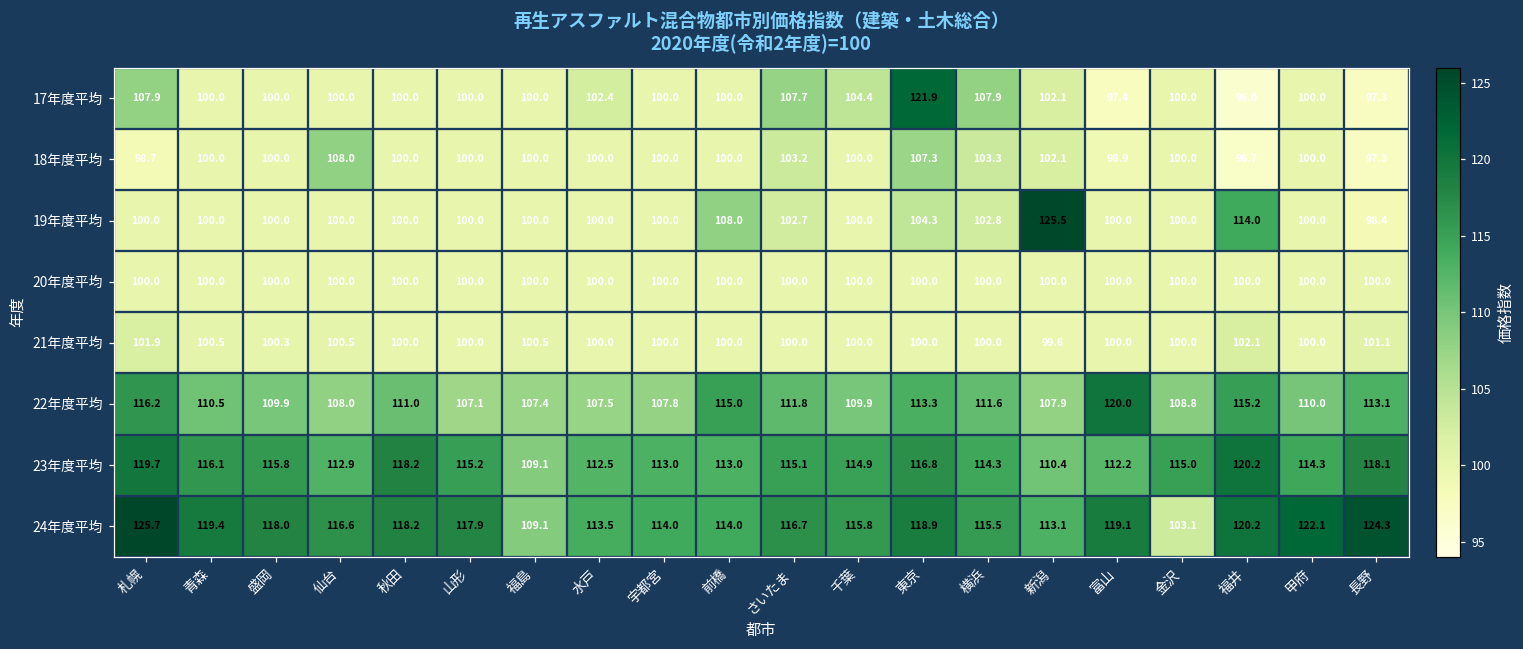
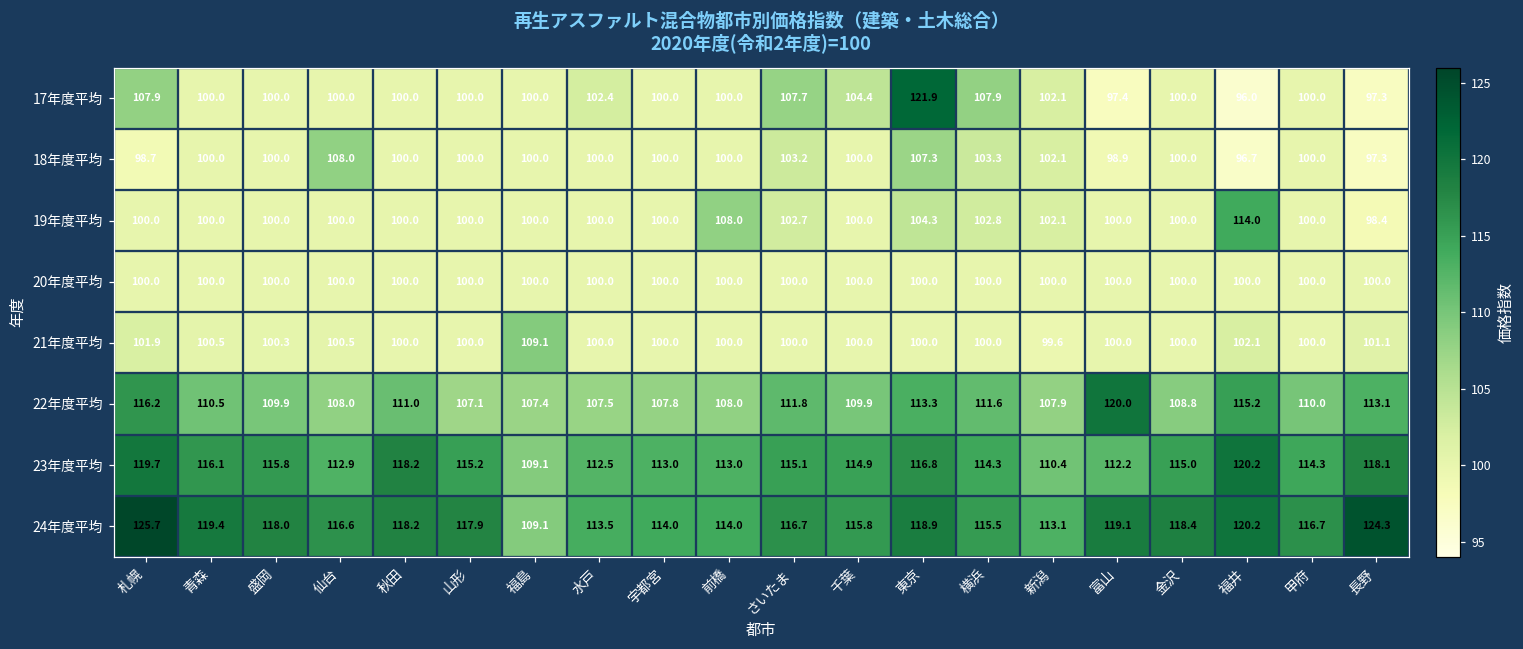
  {
    "17年度平均": {
      "札幌": 107.9,
      "青森": 100.0,
      "盛岡": 100.0,
      "仙台": 100.0,
      "秋田": 100.0,
      "山形": 100.0,
      "福島": 100.0,
      "水戸": 102.4,
      "宇都宮": 100.0,
      "前橋": 100.0,
      "さいたま": 107.7,
      "千葉": 104.4,
      "東京": 121.9,
      "横浜": 107.9,
      "新潟": 102.1,
      "富山": 97.4,
      "金沢": 100.0,
      "福井": 96.0,
      "甲府": 100.0,
      "長野": 97.3
    },
    "18年度平均": {
      "札幌": 98.7,
      "青森": 100.0,
      "盛岡": 100.0,
      "仙台": 108.0,
      "秋田": 100.0,
      "山形": 100.0,
      "福島": 100.0,
      "水戸": 100.0,
      "宇都宮": 100.0,
      "前橋": 100.0,
      "さいたま": 103.2,
      "千葉": 100.0,
      "東京": 107.3,
      "横浜": 103.3,
      "新潟": 102.1,
      "富山": 98.9,
      "金沢": 100.0,
      "福井": 96.7,
      "甲府": 100.0,
      "長野": 97.3
    },
    "19年度平均": {
      "札幌": 100.0,
      "青森": 100.0,
      "盛岡": 100.0,
      "仙台": 100.0,
      "秋田": 100.0,
      "山形": 100.0,
      "福島": 100.0,
      "水戸": 100.0,
      "宇都宮": 100.0,
      "前橋": 108.0,
      "さいたま": 102.7,
      "千葉": 100.0,
      "東京": 104.3,
      "横浜": 102.8,
-     "新潟": 125.5,
+     "新潟": 102.1,
      "富山": 100.0,
      "金沢": 100.0,
      "福井": 114.0,
      "甲府": 100.0,
      "長野": 98.4
    },
    "20年度平均": {
      "札幌": 100.0,
      "青森": 100.0,
      "盛岡": 100.0,
      "仙台": 100.0,
      "秋田": 100.0,
      "山形": 100.0,
      "福島": 100.0,
      "水戸": 100.0,
      "宇都宮": 100.0,
      "前橋": 100.0,
      "さいたま": 100.0,
      "千葉": 100.0,
      "東京": 100.0,
      "横浜": 100.0,
      "新潟": 100.0,
      "富山": 100.0,
      "金沢": 100.0,
      "福井": 100.0,
      "甲府": 100.0,
      "長野": 100.0
    },
    "21年度平均": {
      "札幌": 101.9,
      "青森": 100.5,
      "盛岡": 100.3,
      "仙台": 100.5,
      "秋田": 100.0,
      "山形": 100.0,
-     "福島": 100.5,
+     "福島": 109.1,
      "水戸": 100.0,
      "宇都宮": 100.0,
      "前橋": 100.0,
      "さいたま": 100.0,
      "千葉": 100.0,
      "東京": 100.0,
      "横浜": 100.0,
      "新潟": 99.6,
      "富山": 100.0,
      "金沢": 100.0,
      "福井": 102.1,
      "甲府": 100.0,
      "長野": 101.1
    },
    "22年度平均": {
      "札幌": 116.2,
      "青森": 110.5,
      "盛岡": 109.9,
      "仙台": 108.0,
      "秋田": 111.0,
      "山形": 107.1,
      "福島": 107.4,
      "水戸": 107.5,
      "宇都宮": 107.8,
-     "前橋": 115.0,
+     "前橋": 108.0,
      "さいたま": 111.8,
      "千葉": 109.9,
      "東京": 113.3,
      "横浜": 111.6,
      "新潟": 107.9,
      "富山": 120.0,
      "金沢": 108.8,
      "福井": 115.2,
      "甲府": 110.0,
      "長野": 113.1
    },
    "23年度平均": {
      "札幌": 119.7,
      "青森": 116.1,
      "盛岡": 115.8,
      "仙台": 112.9,
      "秋田": 118.2,
      "山形": 115.2,
      "福島": 109.1,
      "水戸": 112.5,
      "宇都宮": 113.0,
      "前橋": 113.0,
      "さいたま": 115.1,
      "千葉": 114.9,
      "東京": 116.8,
      "横浜": 114.3,
      "新潟": 110.4,
      "富山": 112.2,
      "金沢": 115.0,
      "福井": 120.2,
      "甲府": 114.3,
      "長野": 118.1
    },
    "24年度平均": {
      "札幌": 125.7,
      "青森": 119.4,
      "盛岡": 118.0,
      "仙台": 116.6,
      "秋田": 118.2,
      "山形": 117.9,
      "福島": 109.1,
      "水戸": 113.5,
      "宇都宮": 114.0,
      "前橋": 114.0,
      "さいたま": 116.7,
      "千葉": 115.8,
      "東京": 118.9,
      "横浜": 115.5,
      "新潟": 113.1,
      "富山": 119.1,
-     "金沢": 103.1,
+     "金沢": 118.4,
      "福井": 120.2,
-     "甲府": 122.1,
+     "甲府": 116.7,
      "長野": 124.3
    }
  }
